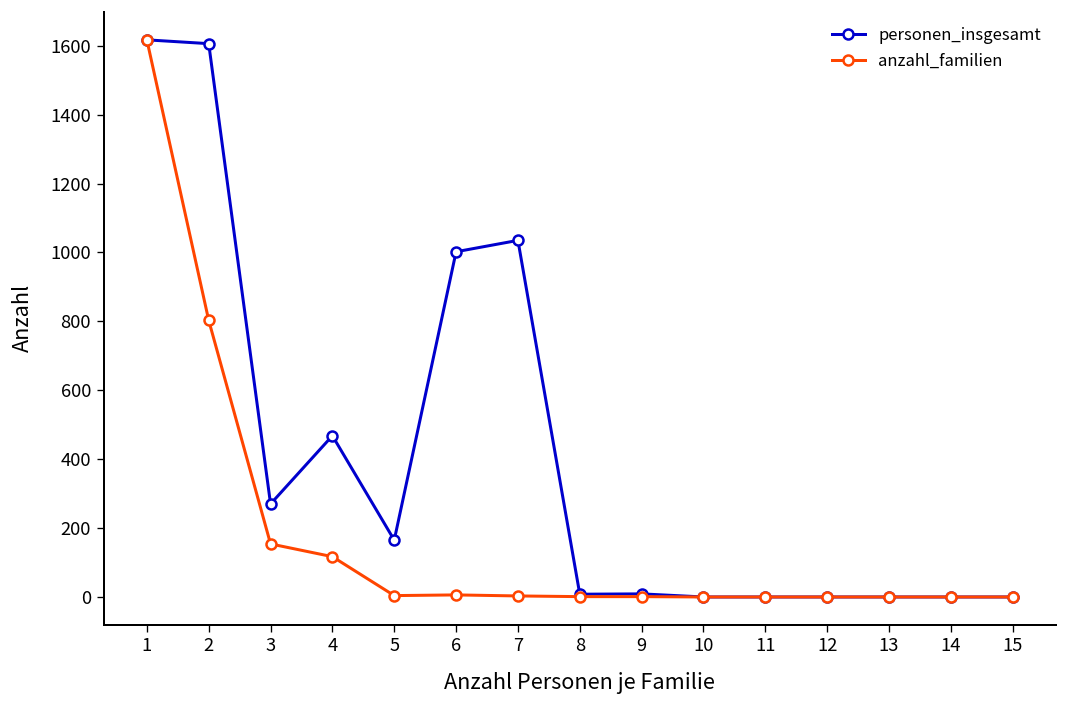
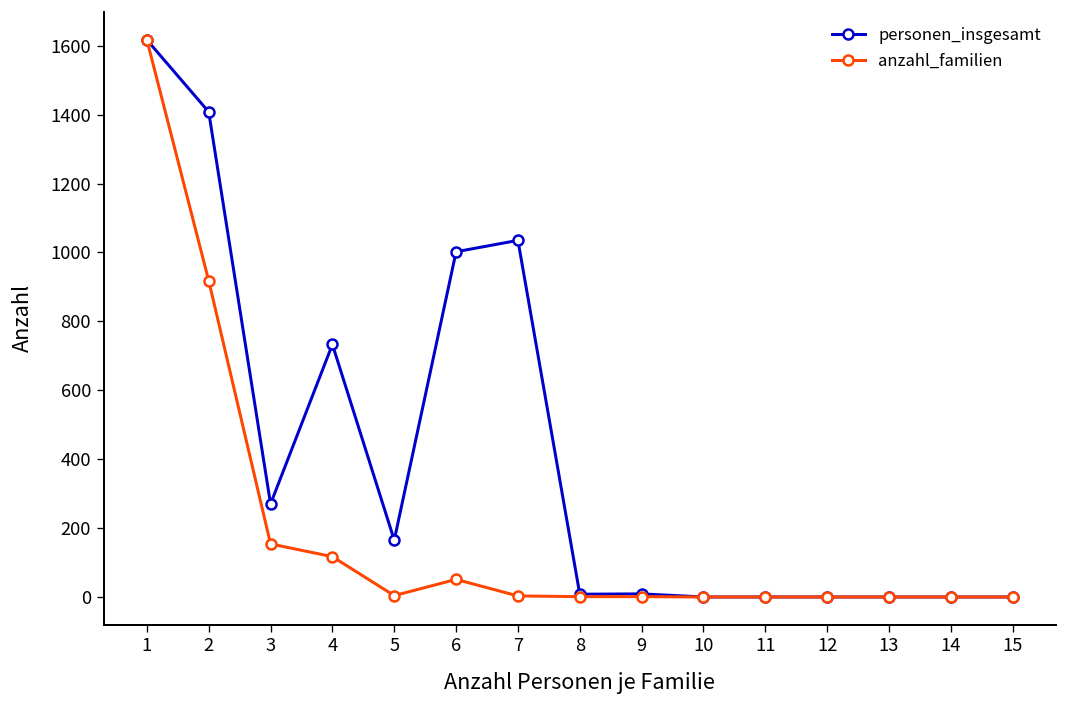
  {
    "personen_insgesamt": {
-     "2": 1610,
+     "2": 1410,
      "3": 270,
-     "4": 470,
+     "4": 730,
      "5": 170,
      "6": 1000,
      "7": 1040
    },
    "anzahl_familien": {
-     "2": 800,
+     "2": 920,
      "3": 150,
      "4": 120,
      "5": 0,
-     "6": 10,
+     "6": 50,
      "7": 0
    }
  }
